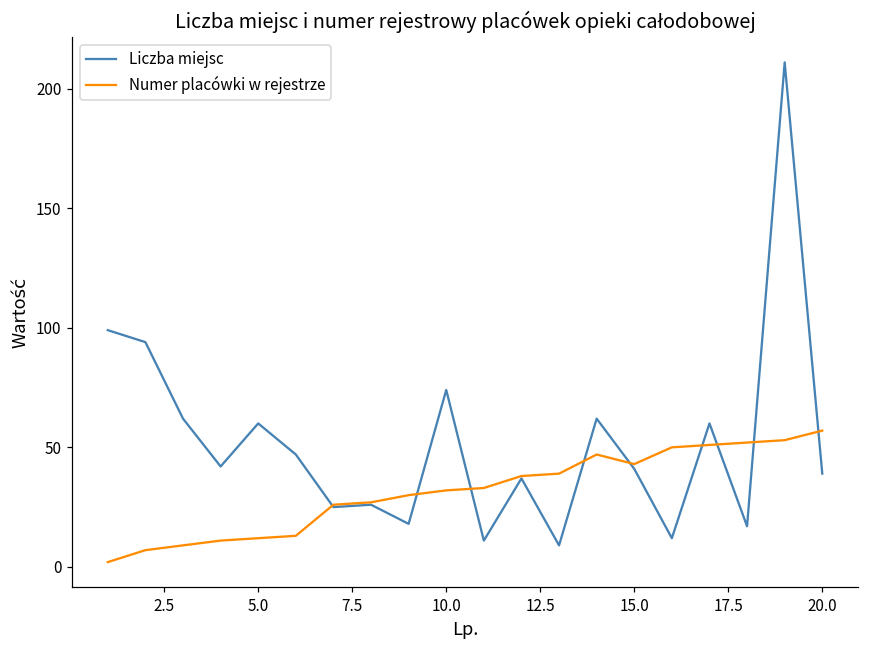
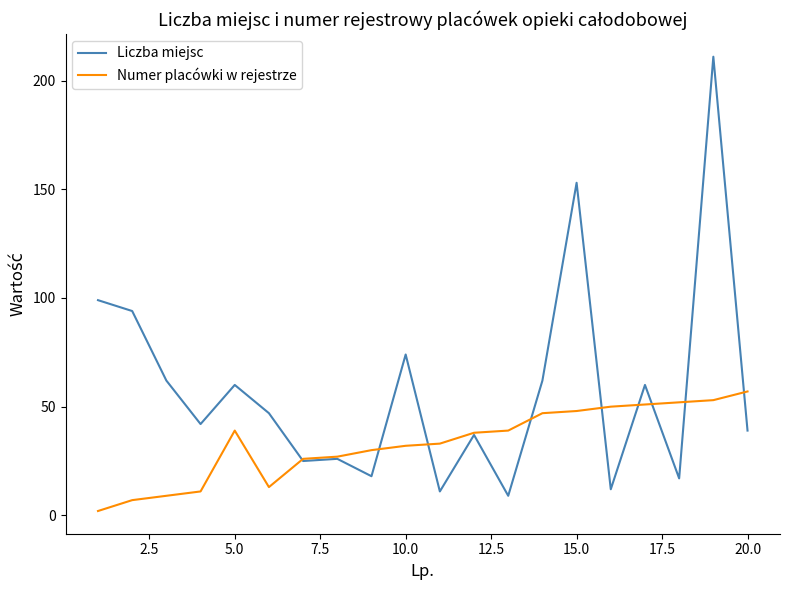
  {
    "Liczba miejsc": {
      "5.0": 60,
      "10.0": 74,
-     "15.0": 41,
+     "15.0": 153,
      "20.0": 39
    },
    "Numer placówki w rejestrze": {
-     "5.0": 12,
+     "5.0": 39,
      "10.0": 32,
-     "15.0": 43,
+     "15.0": 48,
      "20.0": 57
    }
  }
